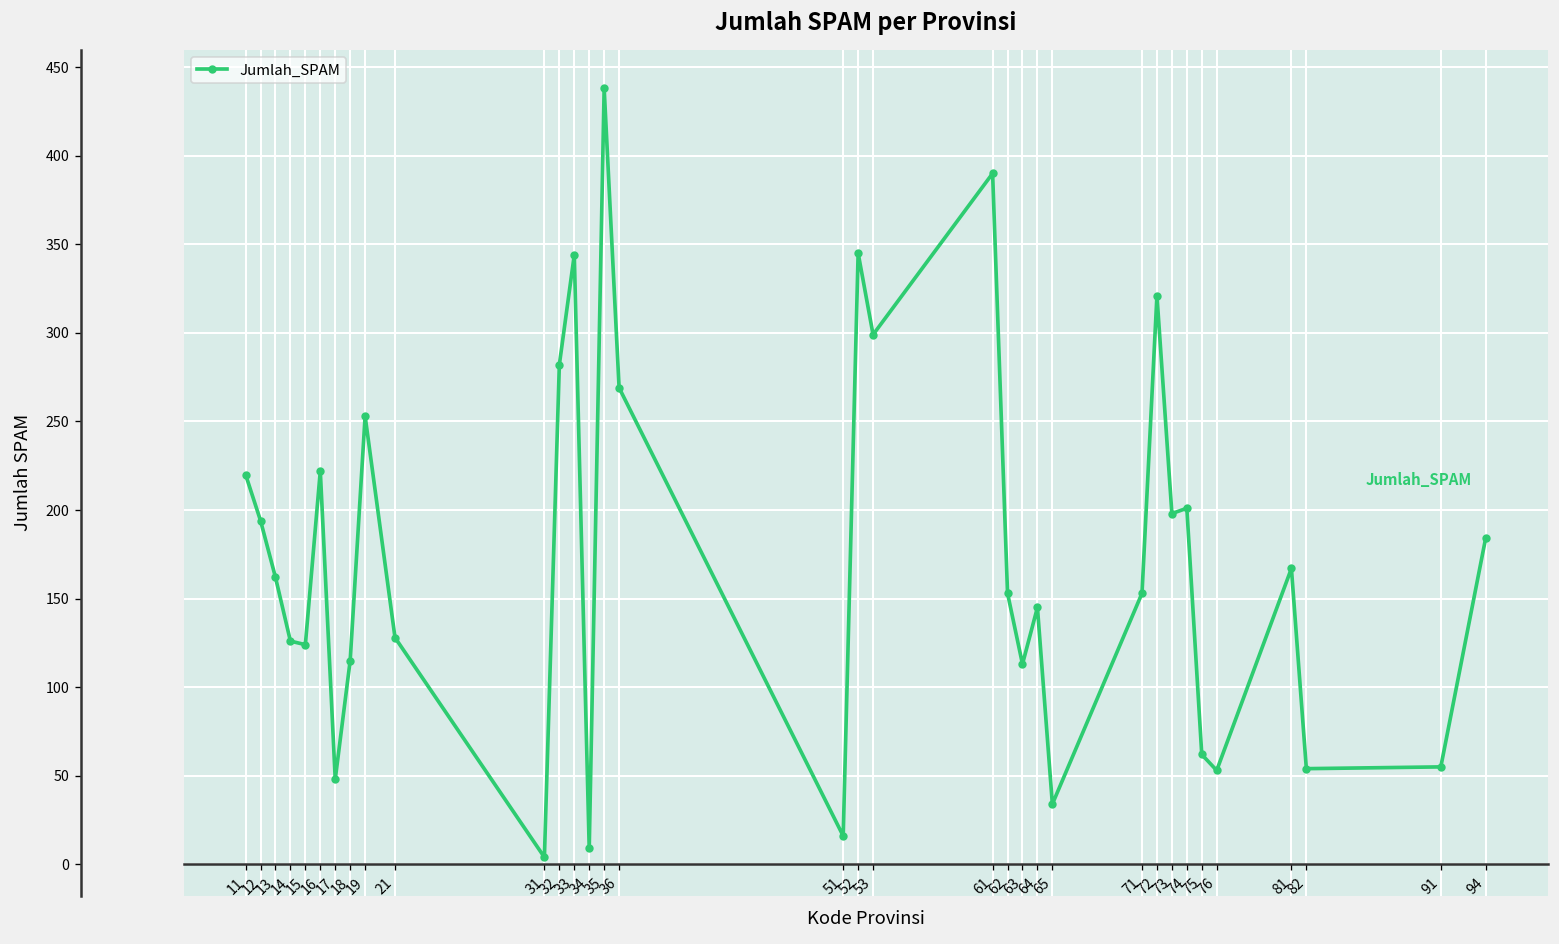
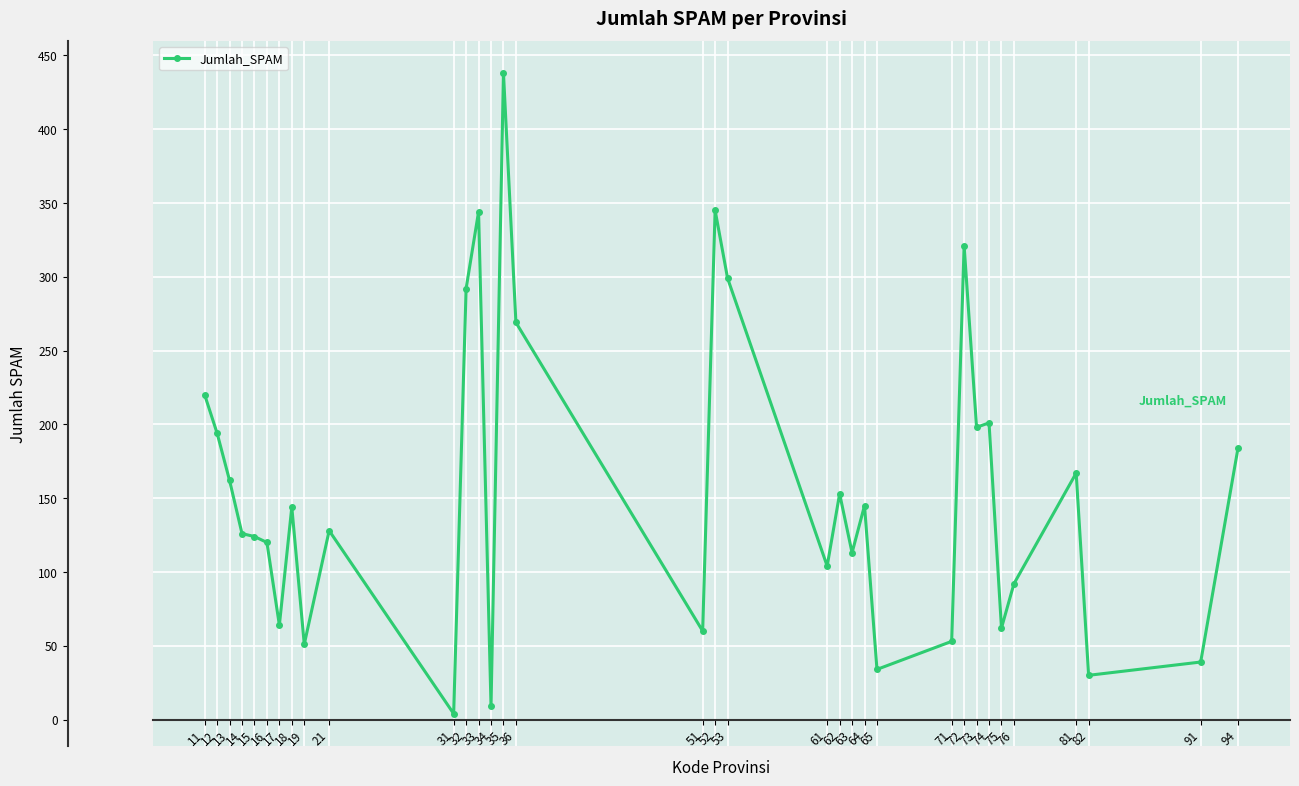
  {
    "11": 220,
    "12": 194,
    "13": 162,
    "14": 126,
    "15": 124,
-   "16": 222,
-   "17": 48,
-   "18": 115,
-   "19": 253,
+   "16": 120,
+   "17": 64,
+   "18": 144,
+   "19": 51,
    "21": 128,
    "31": 4,
-   "32": 282,
+   "32": 292,
    "33": 344,
    "34": 9,
    "35": 438,
    "36": 269,
-   "51": 16,
+   "51": 60,
    "52": 345,
    "53": 299,
-   "61": 390,
+   "61": 104,
    "62": 153,
    "63": 113,
    "64": 145,
    "65": 34,
-   "71": 153,
+   "71": 53,
    "72": 321,
    "73": 198,
    "74": 201,
    "75": 62,
-   "76": 53,
+   "76": 92,
    "81": 167,
-   "82": 54,
-   "91": 55,
+   "82": 30,
+   "91": 39,
    "94": 184
  }
